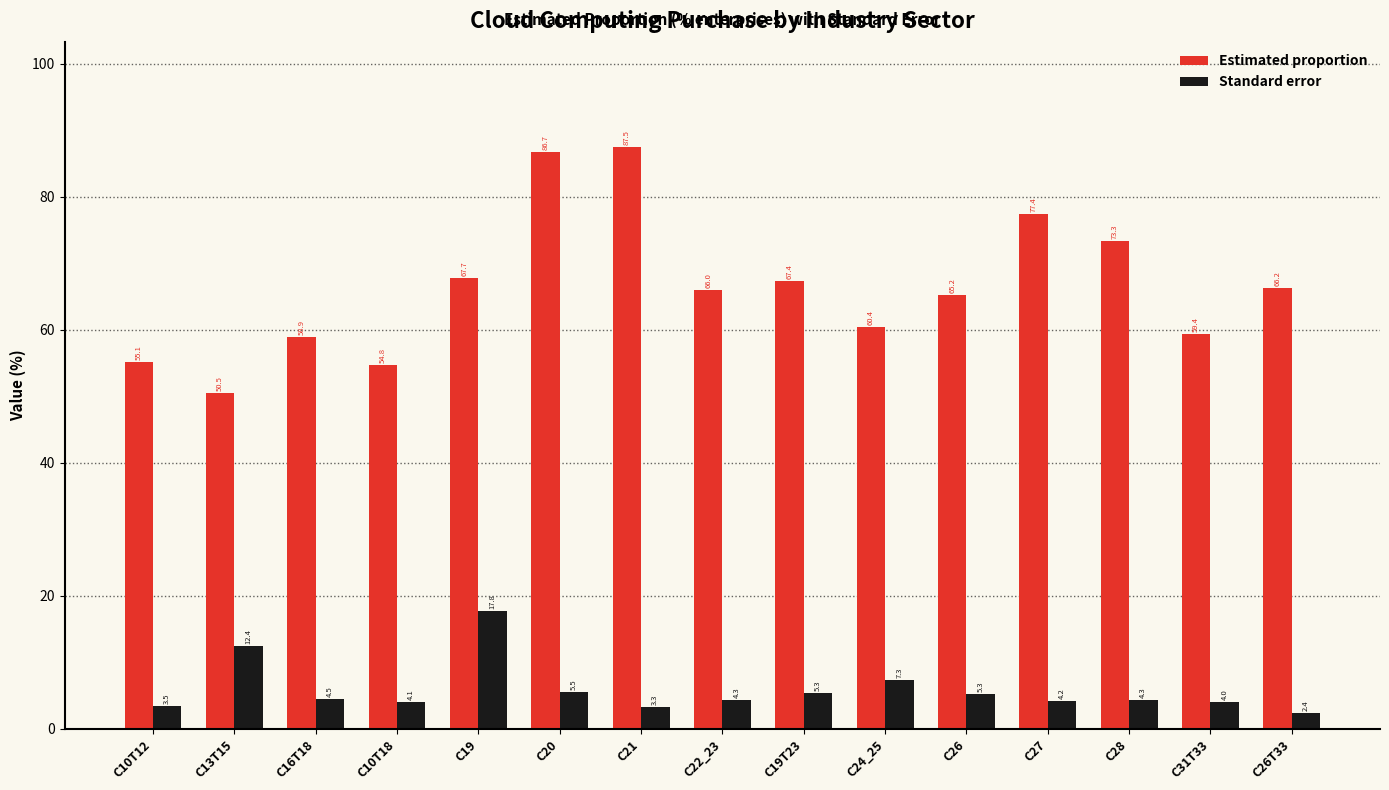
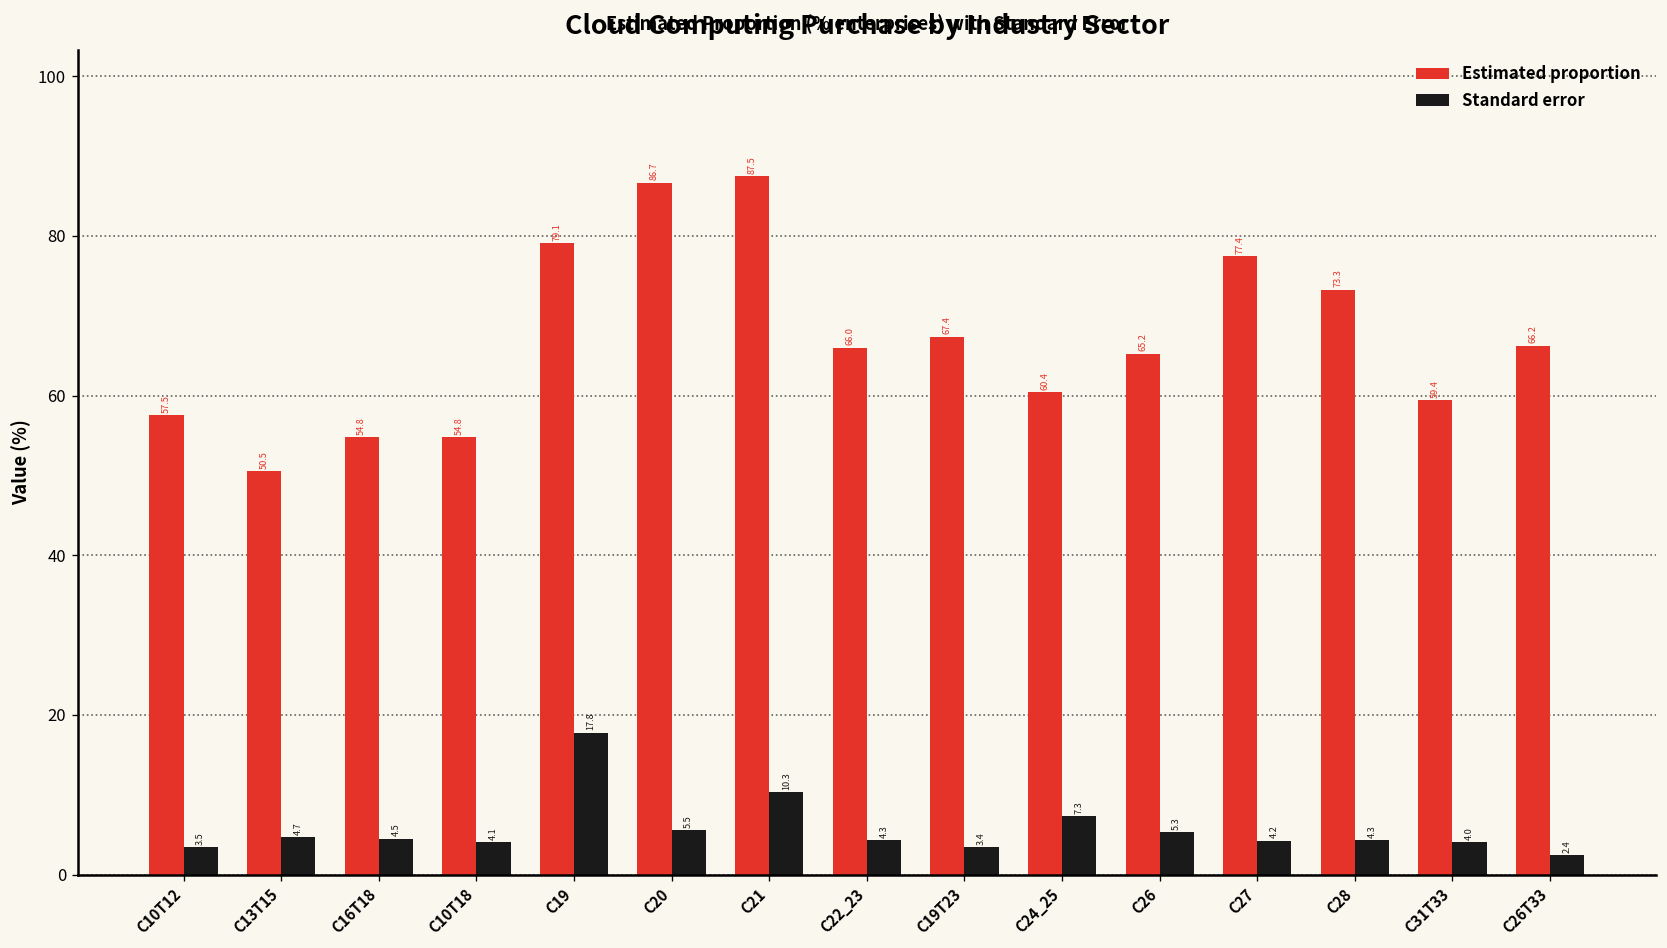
  {
    "Estimated proportion": {
-     "C10T12": 55.1,
+     "C10T12": 57.5,
      "C13T15": 50.5,
-     "C16T18": 58.9,
+     "C16T18": 54.8,
      "C10T18": 54.8,
-     "C19": 67.7,
+     "C19": 79.1,
      "C20": 86.7,
      "C21": 87.5,
      "C22_23": 66.0,
      "C19T23": 67.4,
      "C24_25": 60.4,
      "C26": 65.2,
      "C27": 77.4,
      "C28": 73.3,
      "C31T33": 59.4,
      "C26T33": 66.2
    },
    "Standard error": {
      "C10T12": 3.5,
-     "C13T15": 12.4,
+     "C13T15": 4.7,
      "C16T18": 4.5,
      "C10T18": 4.1,
      "C19": 17.8,
      "C20": 5.5,
-     "C21": 3.3,
+     "C21": 10.3,
      "C22_23": 4.3,
-     "C19T23": 5.3,
+     "C19T23": 3.4,
      "C24_25": 7.3,
      "C26": 5.3,
      "C27": 4.2,
      "C28": 4.3,
      "C31T33": 4.0,
      "C26T33": 2.4
    }
  }
